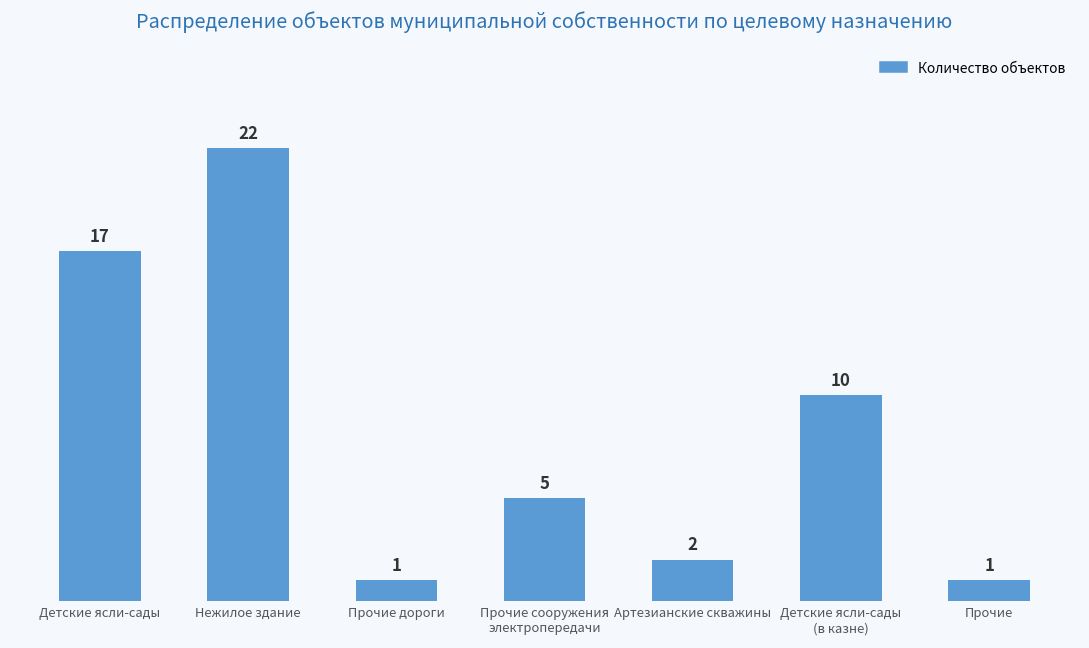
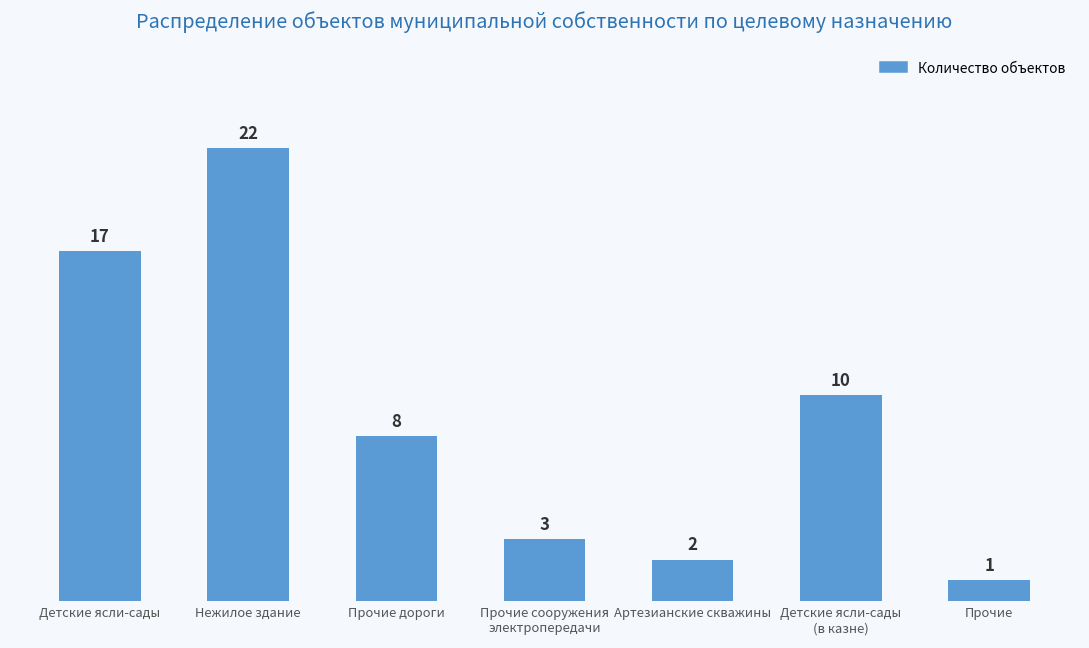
  {
    "Детские ясли-сады": 17,
    "Нежилое здание": 22,
-   "Прочие дороги": 1,
-   "Прочие сооружения электропередачи": 5,
+   "Прочие дороги": 8,
+   "Прочие сооружения электропередачи": 3,
    "Артезианские скважины": 2,
    "Детские ясли-сады (в казне)": 10,
    "Прочие": 1
  }
